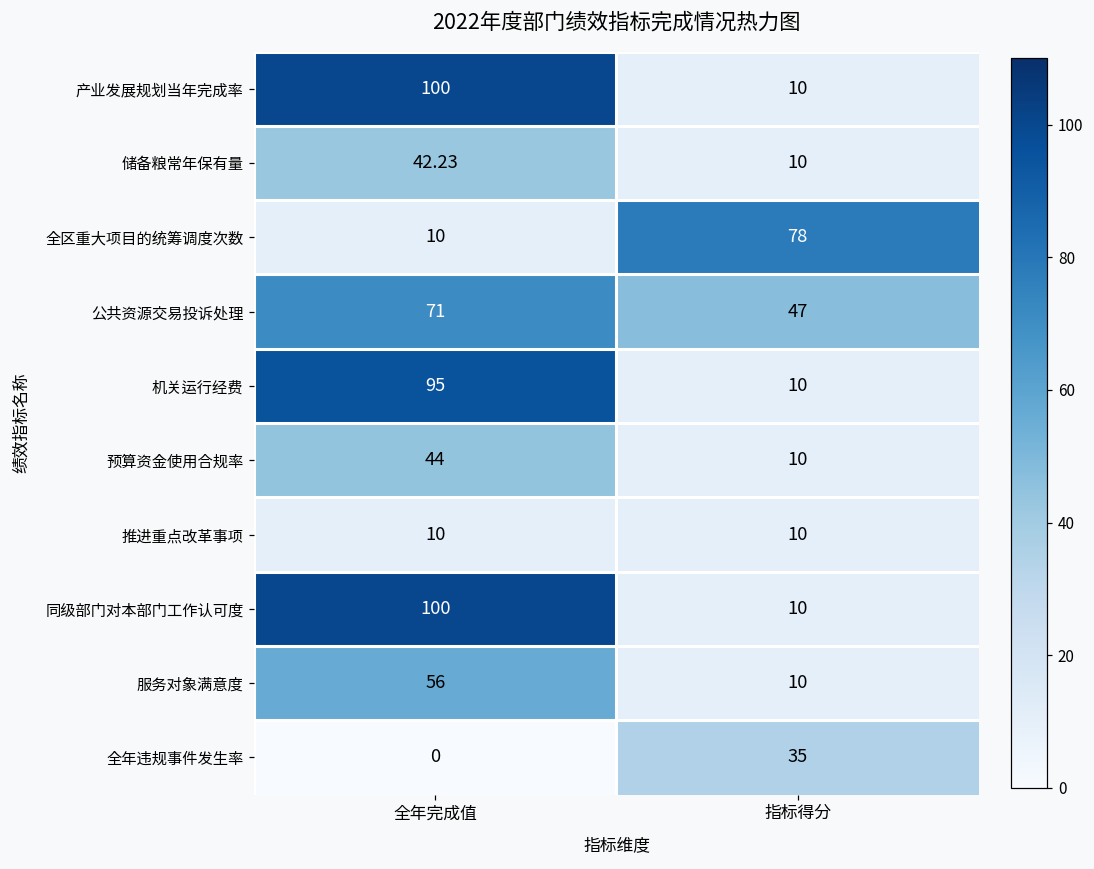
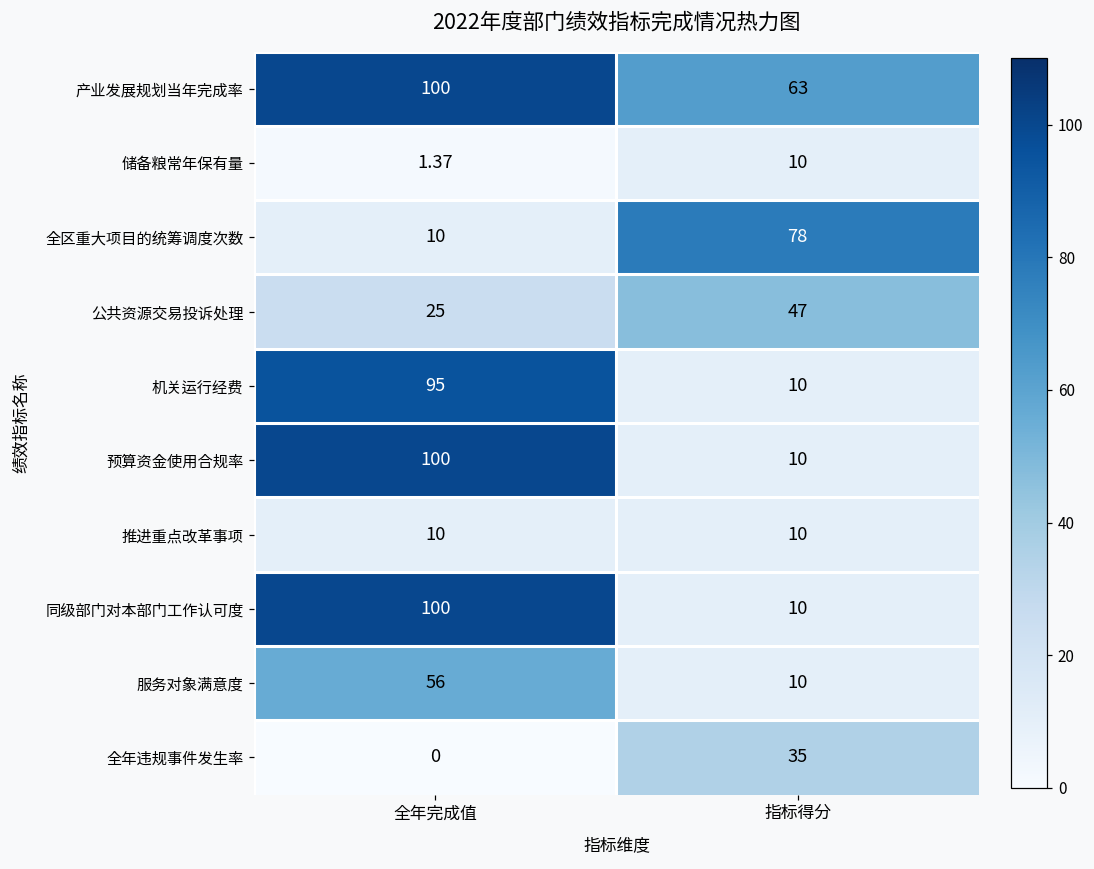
  {
    "产业发展规划当年完成率": {
      "全年完成值": 100,
-     "指标得分": 10
+     "指标得分": 63
    },
    "储备粮常年保有量": {
-     "全年完成值": 42.23,
+     "全年完成值": 1.37,
      "指标得分": 10
    },
    "全区重大项目的统筹调度次数": {
      "全年完成值": 10,
      "指标得分": 78
    },
    "公共资源交易投诉处理": {
-     "全年完成值": 71,
+     "全年完成值": 25,
      "指标得分": 47
    },
    "机关运行经费": {
      "全年完成值": 95,
      "指标得分": 10
    },
    "预算资金使用合规率": {
-     "全年完成值": 44,
+     "全年完成值": 100,
      "指标得分": 10
    },
    "推进重点改革事项": {
      "全年完成值": 10,
      "指标得分": 10
    },
    "同级部门对本部门工作认可度": {
      "全年完成值": 100,
      "指标得分": 10
    },
    "服务对象满意度": {
      "全年完成值": 56,
      "指标得分": 10
    },
    "全年违规事件发生率": {
      "全年完成值": 0,
      "指标得分": 35
    }
  }
